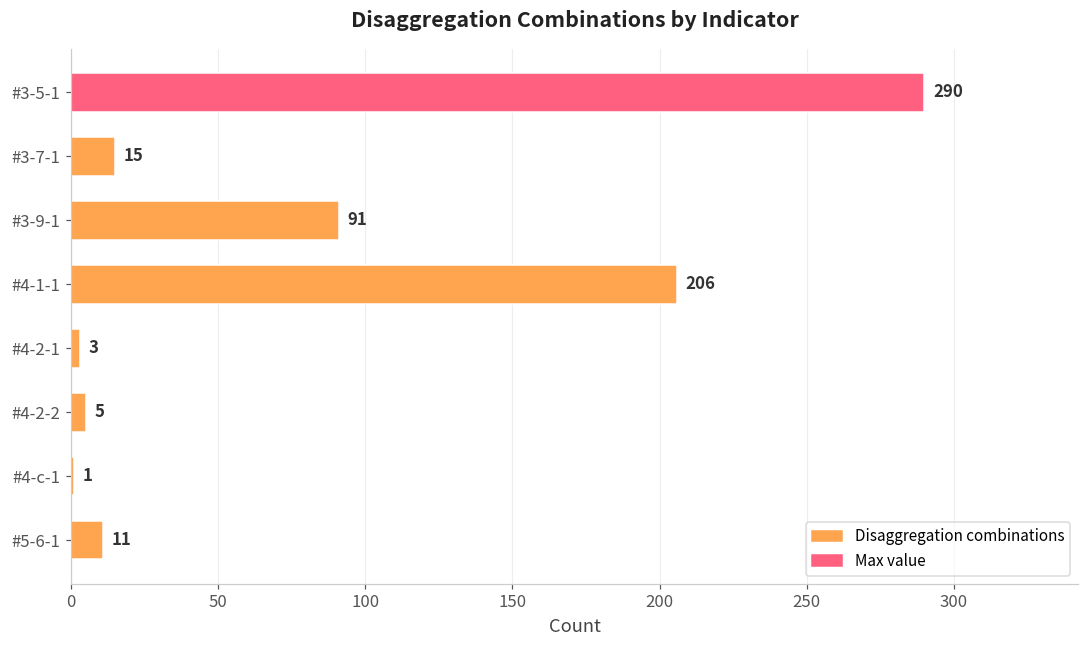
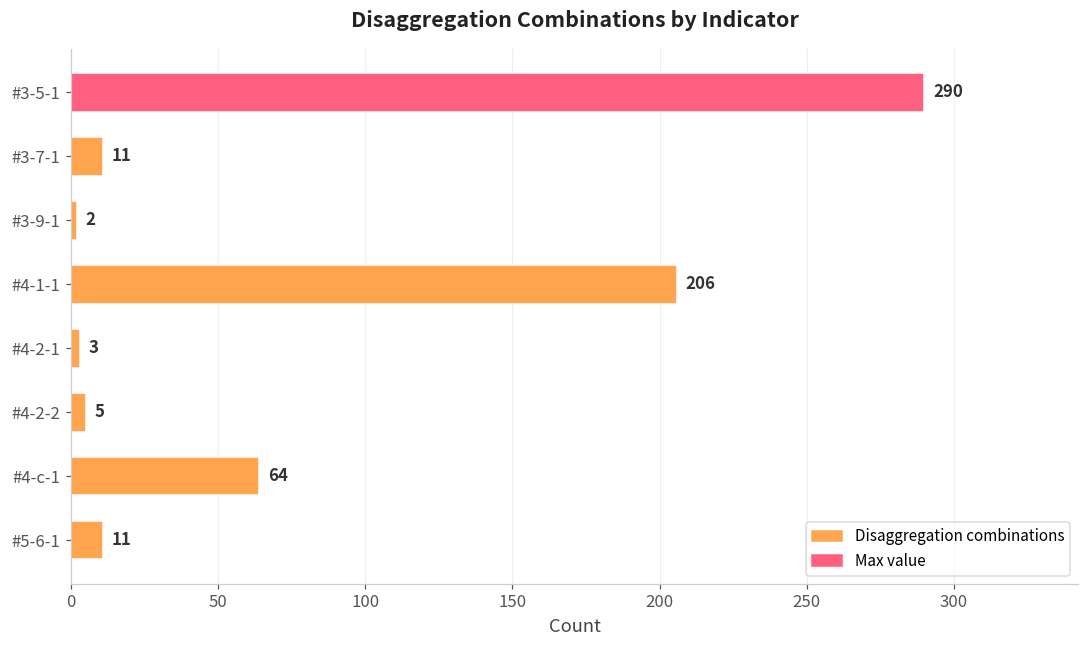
  {
    "#3-5-1": 290,
-   "#3-7-1": 15,
-   "#3-9-1": 91,
+   "#3-7-1": 11,
+   "#3-9-1": 2,
    "#4-1-1": 206,
    "#4-2-1": 3,
    "#4-2-2": 5,
-   "#4-c-1": 1,
+   "#4-c-1": 64,
    "#5-6-1": 11
  }
